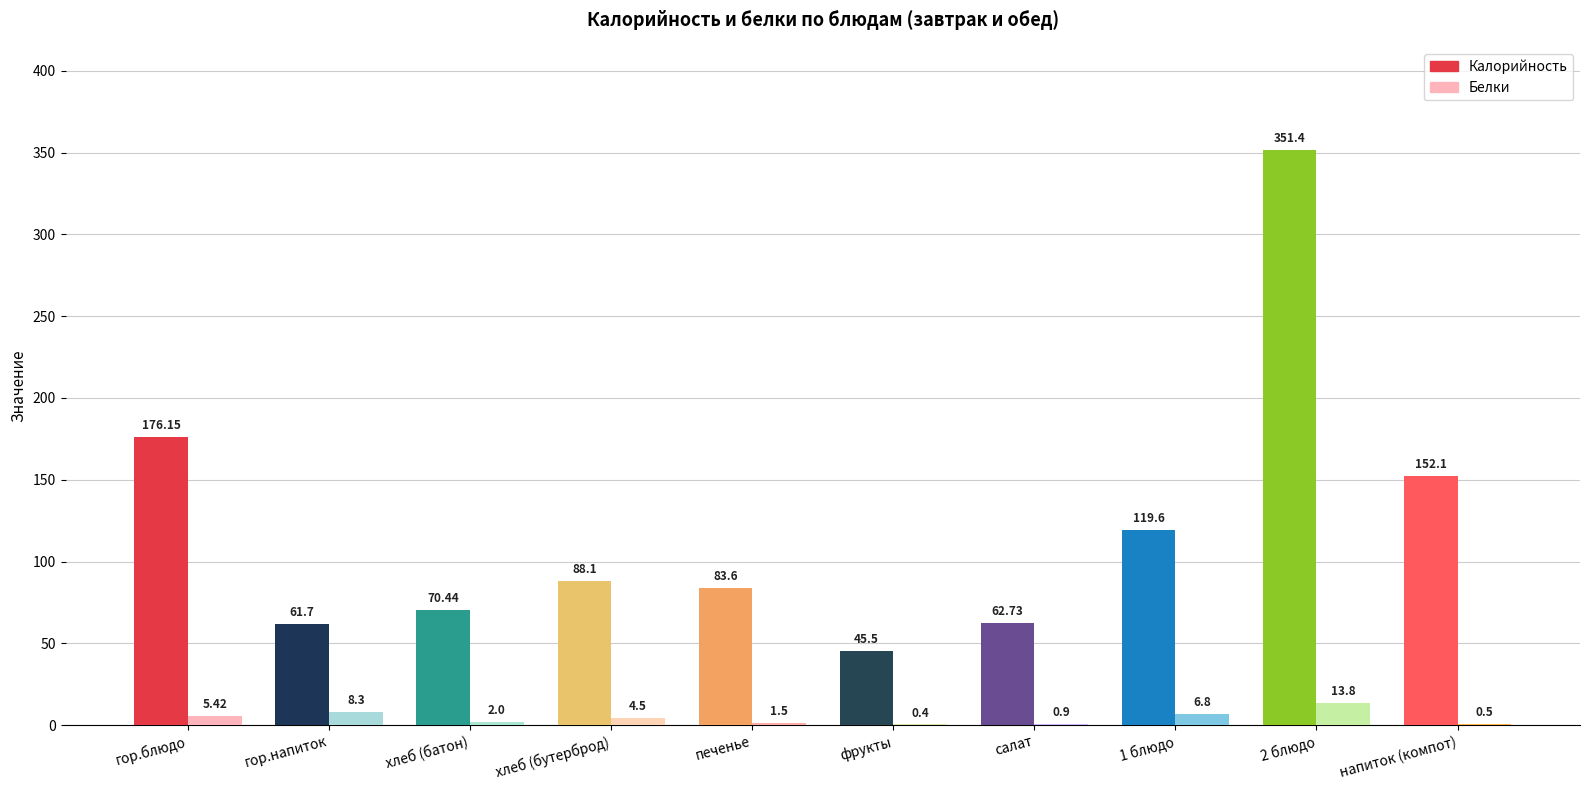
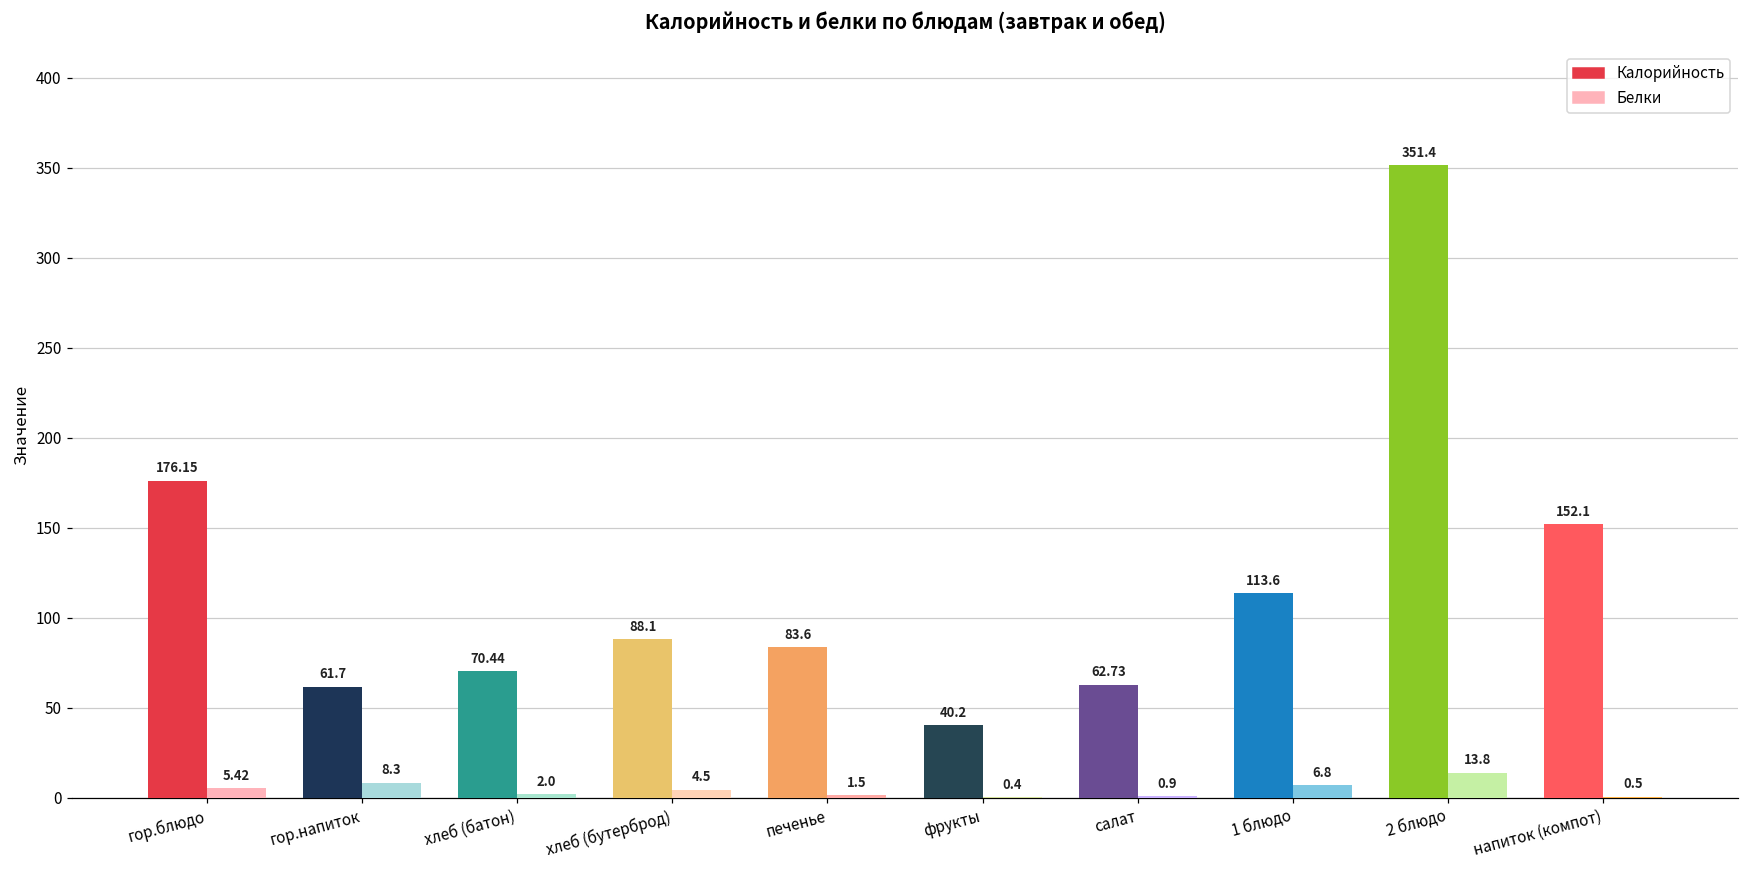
  {
    "Калорийность": {
      "гор.блюдо": 176.15,
      "гор.напиток": 61.7,
      "хлеб (батон)": 70.44,
      "хлеб (бутерброд)": 88.1,
      "печенье": 83.6,
-     "фрукты": 45.5,
+     "фрукты": 40.2,
      "салат": 62.73,
-     "1 блюдо": 119.6,
+     "1 блюдо": 113.6,
      "2 блюдо": 351.4,
      "напиток (компот)": 152.1
    },
    "Белки": {
      "гор.блюдо": 5.42,
      "гор.напиток": 8.3,
      "хлеб (батон)": 2.0,
      "хлеб (бутерброд)": 4.5,
      "печенье": 1.5,
      "фрукты": 0.4,
      "салат": 0.9,
      "1 блюдо": 6.8,
      "2 блюдо": 13.8,
      "напиток (компот)": 0.5
    }
  }
